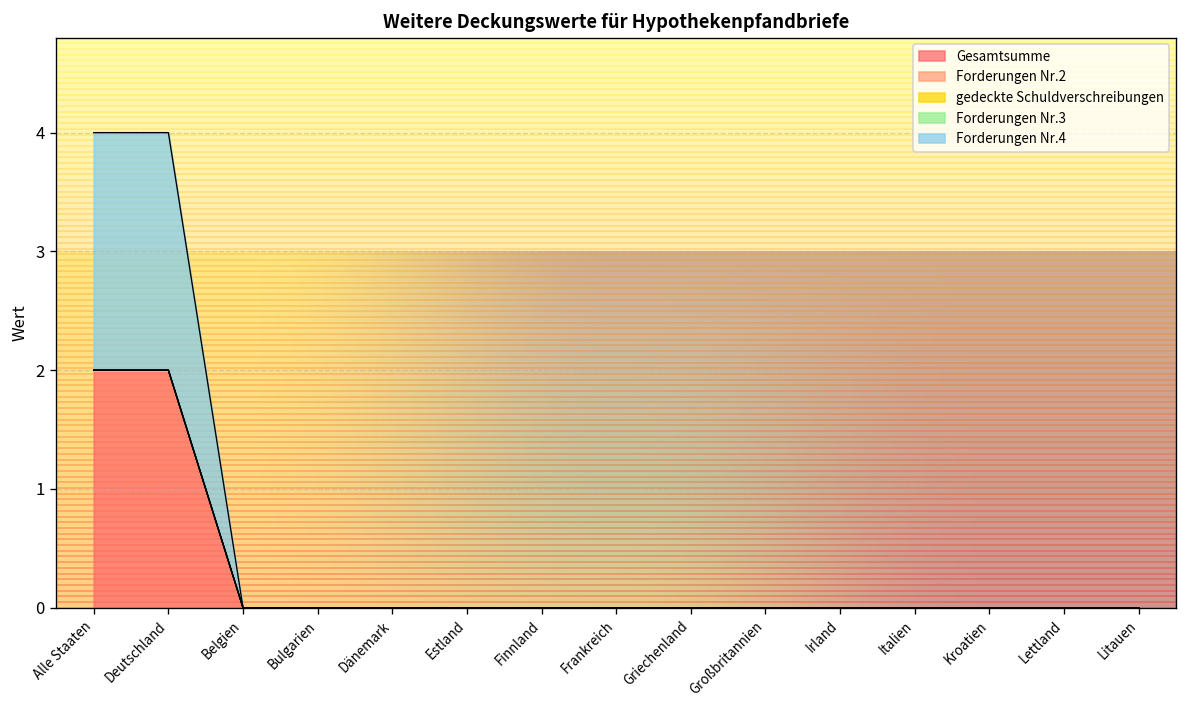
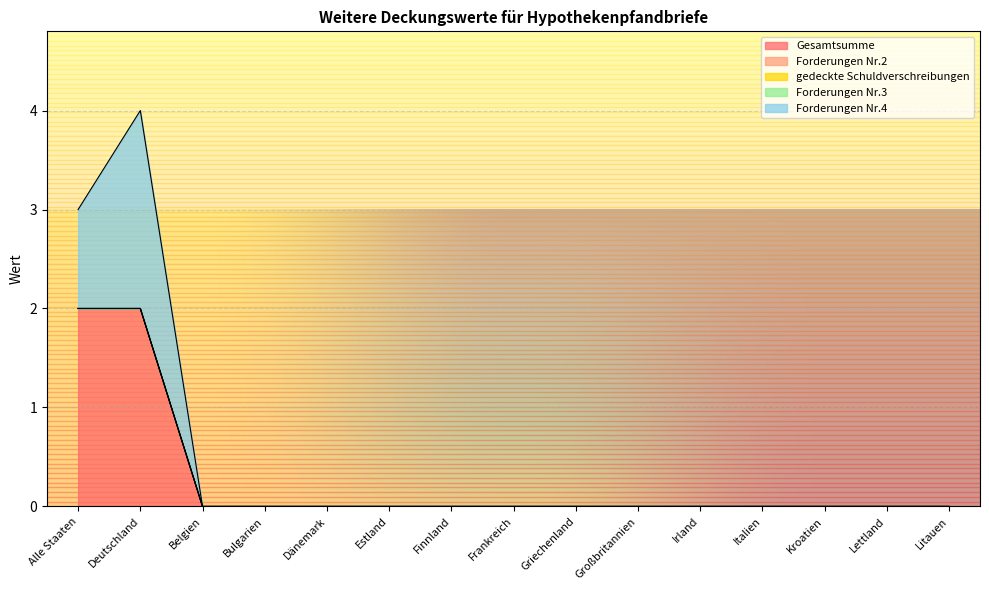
  {
    "Forderungen Nr.3": {
      "Alle Staaten": 2,
      "Deutschland": 2
    },
    "Forderungen Nr.4": {
-     "Alle Staaten": 2,
+     "Alle Staaten": 1,
      "Deutschland": 2
    }
  }
